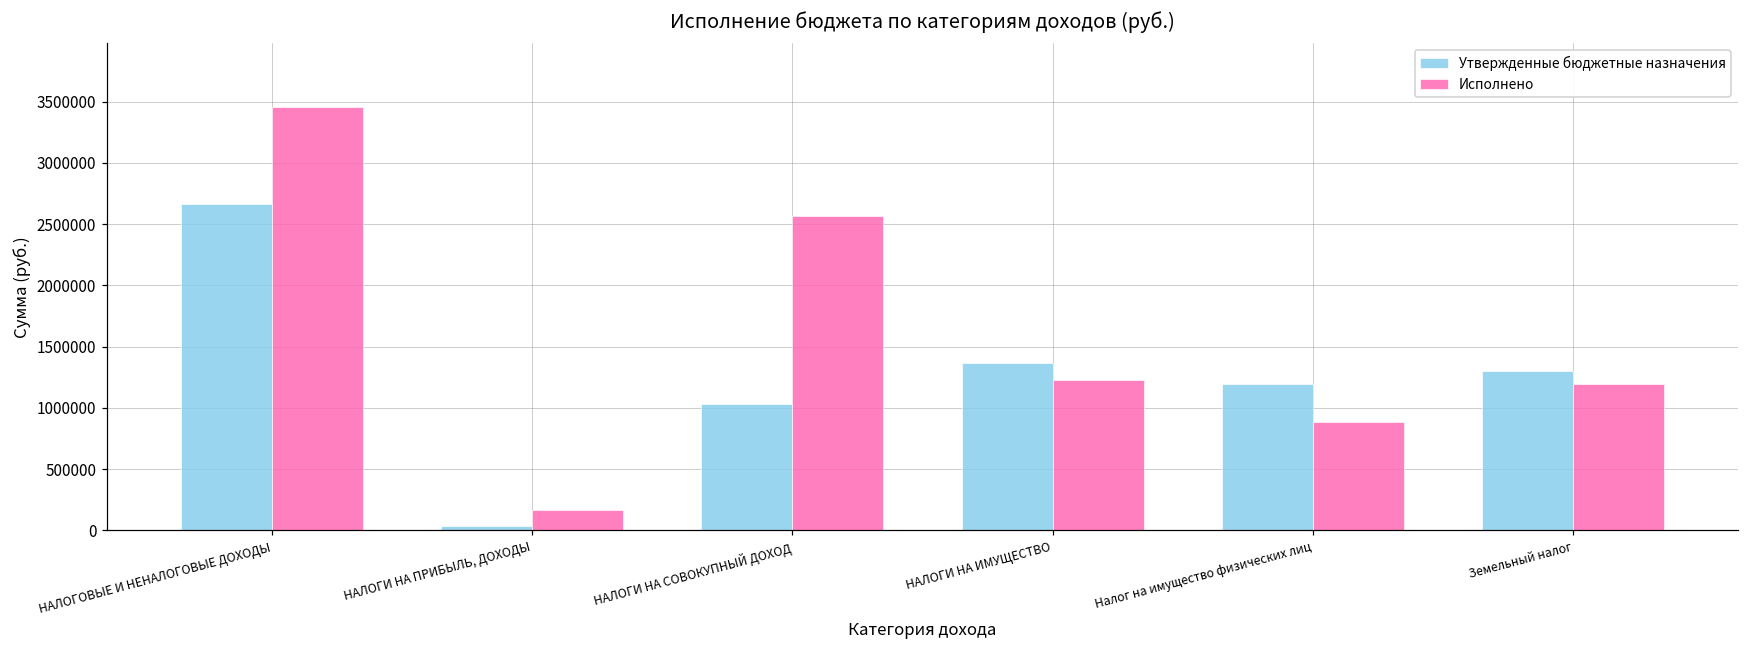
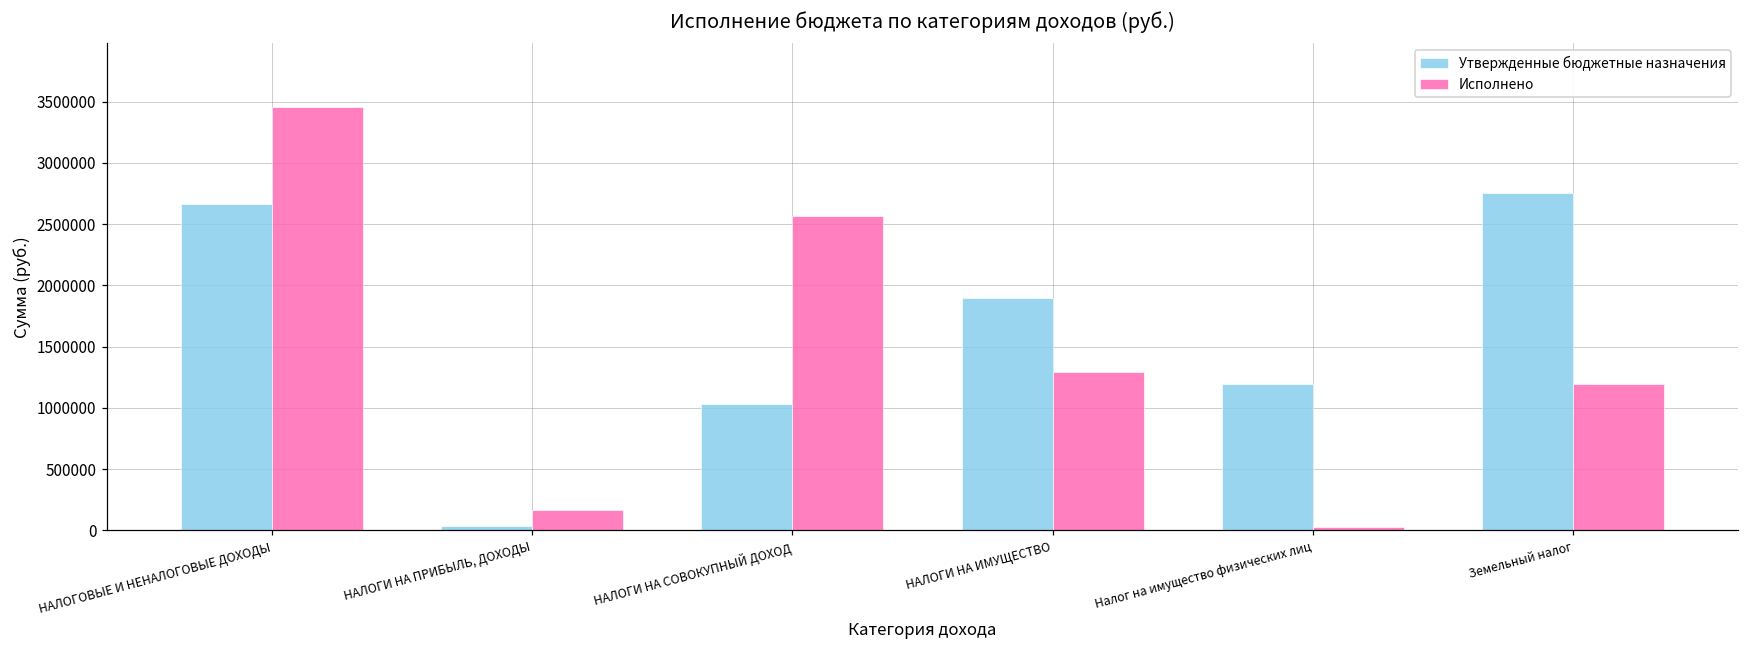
  {
    "Утвержденные бюджетные назначения": {
      "НАЛОГОВЫЕ И НЕНАЛОГОВЫЕ ДОХОДЫ": 2660000,
      "НАЛОГИ НА ПРИБЫЛЬ, ДОХОДЫ": 40000,
      "НАЛОГИ НА СОВОКУПНЫЙ ДОХОД": 1030000,
-     "НАЛОГИ НА ИМУЩЕСТВО": 1360000,
+     "НАЛОГИ НА ИМУЩЕСТВО": 1900000,
      "Налог на имущество физических лиц": 1190000,
-     "Земельный налог": 1300000
+     "Земельный налог": 2750000
    },
    "Исполнено": {
      "НАЛОГОВЫЕ И НЕНАЛОГОВЫЕ ДОХОДЫ": 3460000,
      "НАЛОГИ НА ПРИБЫЛЬ, ДОХОДЫ": 170000,
      "НАЛОГИ НА СОВОКУПНЫЙ ДОХОД": 2570000,
-     "НАЛОГИ НА ИМУЩЕСТВО": 1220000,
-     "Налог на имущество физических лиц": 890000,
+     "НАЛОГИ НА ИМУЩЕСТВО": 1300000,
+     "Налог на имущество физических лиц": 30000,
      "Земельный налог": 1190000
    }
  }
